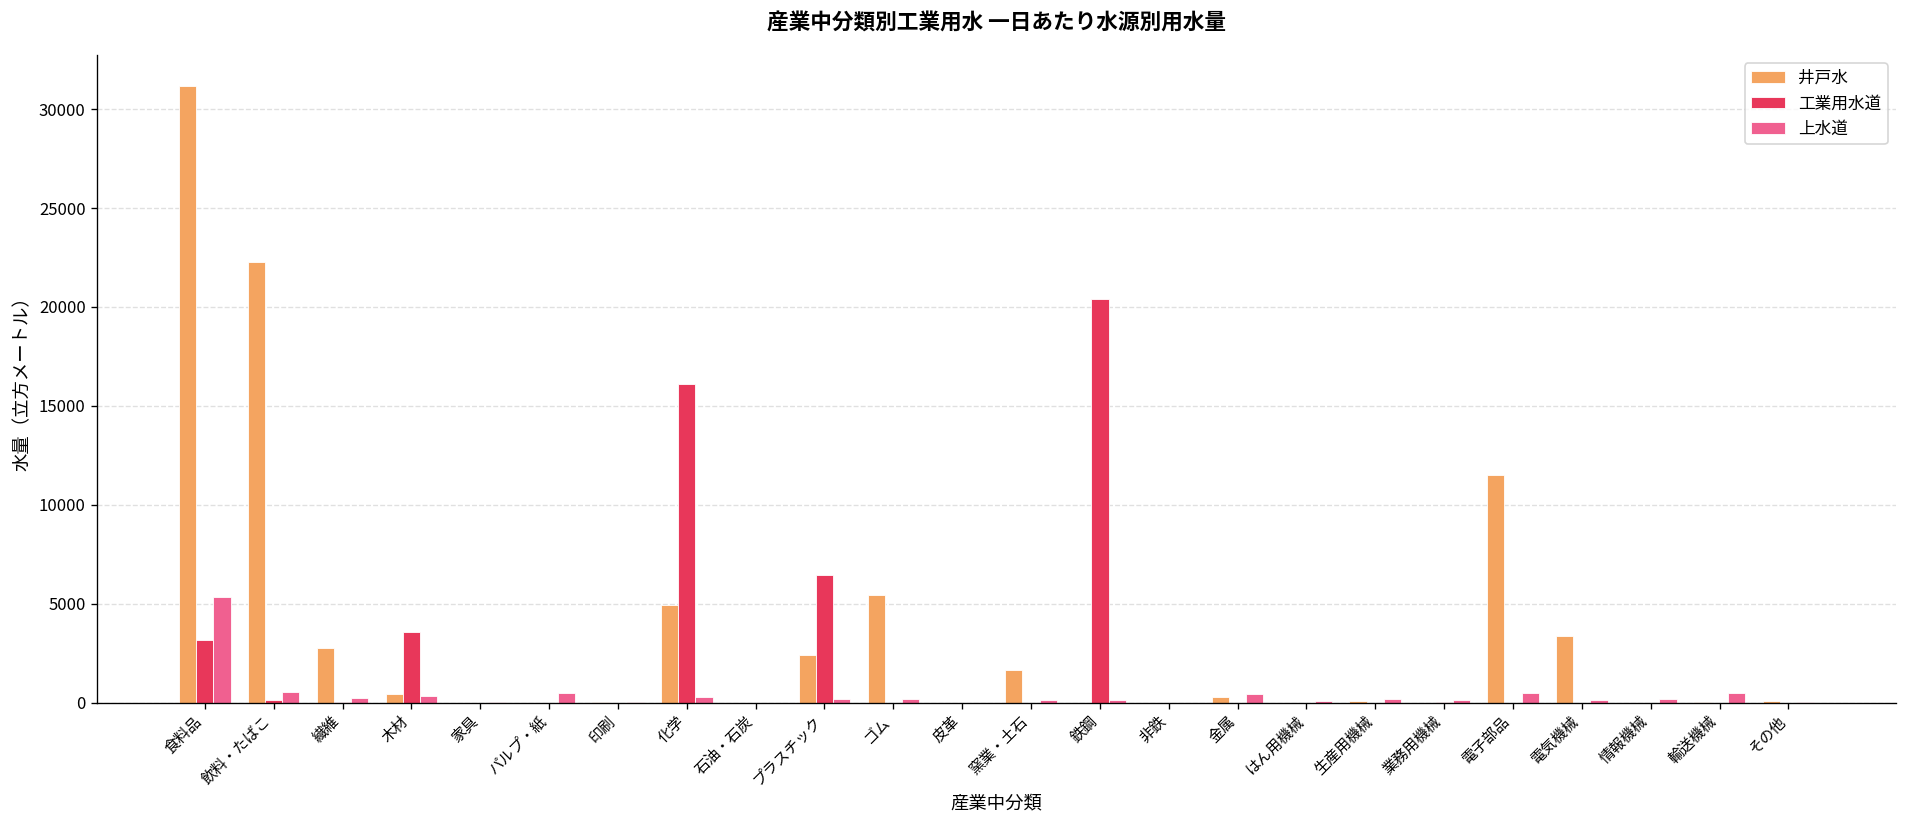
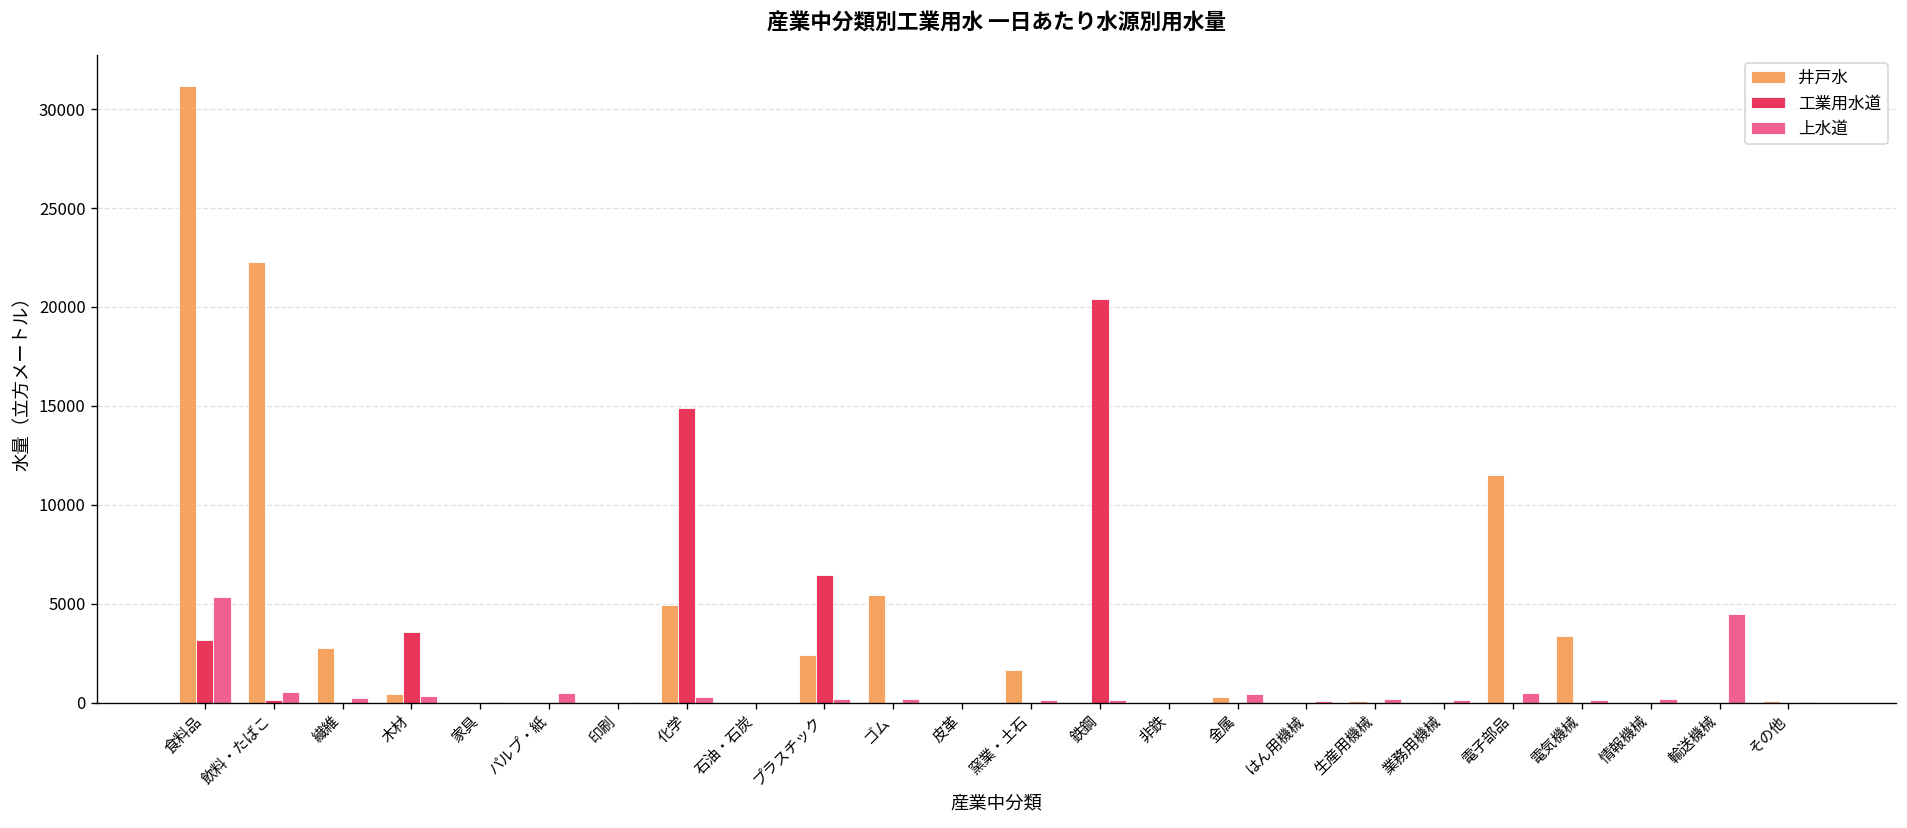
  {
    "井戸水": {
      "食料品": 31200,
      "飲料・たばこ": 22300,
      "繊維": 2800,
      "木材": 500,
      "家具": 0,
      "パルプ・紙": 0,
      "化学": 4900,
      "石油・石炭": 0,
      "プラスチック": 2400,
      "ゴム": 5500,
      "皮革": 0,
      "窯業・土石": 1700,
      "鉄鋼": 0,
      "非鉄": 0,
      "金属": 300,
      "業務用機械": 0,
      "電子部品": 11500,
      "電気機械": 3400,
      "情報機械": 0
    },
    "工業用水道": {
      "食料品": 3200,
      "木材": 3600,
      "家具": 0,
      "パルプ・紙": 0,
      "印刷": 0,
-     "化学": 16100,
+     "化学": 14900,
      "石油・石炭": 0,
      "プラスチック": 6400,
      "ゴム": 0,
      "皮革": 0,
      "窯業・土石": 0,
      "鉄鋼": 20400,
      "非鉄": 0,
      "金属": 0,
      "はん用機械": 0,
      "生産用機械": 0,
      "電子部品": 0,
      "電気機械": 0,
      "情報機械": 0,
      "輸送機械": 0,
      "その他": 0
    },
    "上水道": {
      "食料品": 5300,
      "飲料・たばこ": 500,
      "繊維": 300,
      "木材": 300,
      "パルプ・紙": 500,
      "化学": 300,
      "石油・石炭": 0,
      "プラスチック": 200,
      "ゴム": 200,
      "皮革": 0,
      "非鉄": 0,
      "金属": 400,
      "生産用機械": 200,
      "電子部品": 500,
      "情報機械": 200,
-     "輸送機械": 500
+     "輸送機械": 4500
    }
  }
